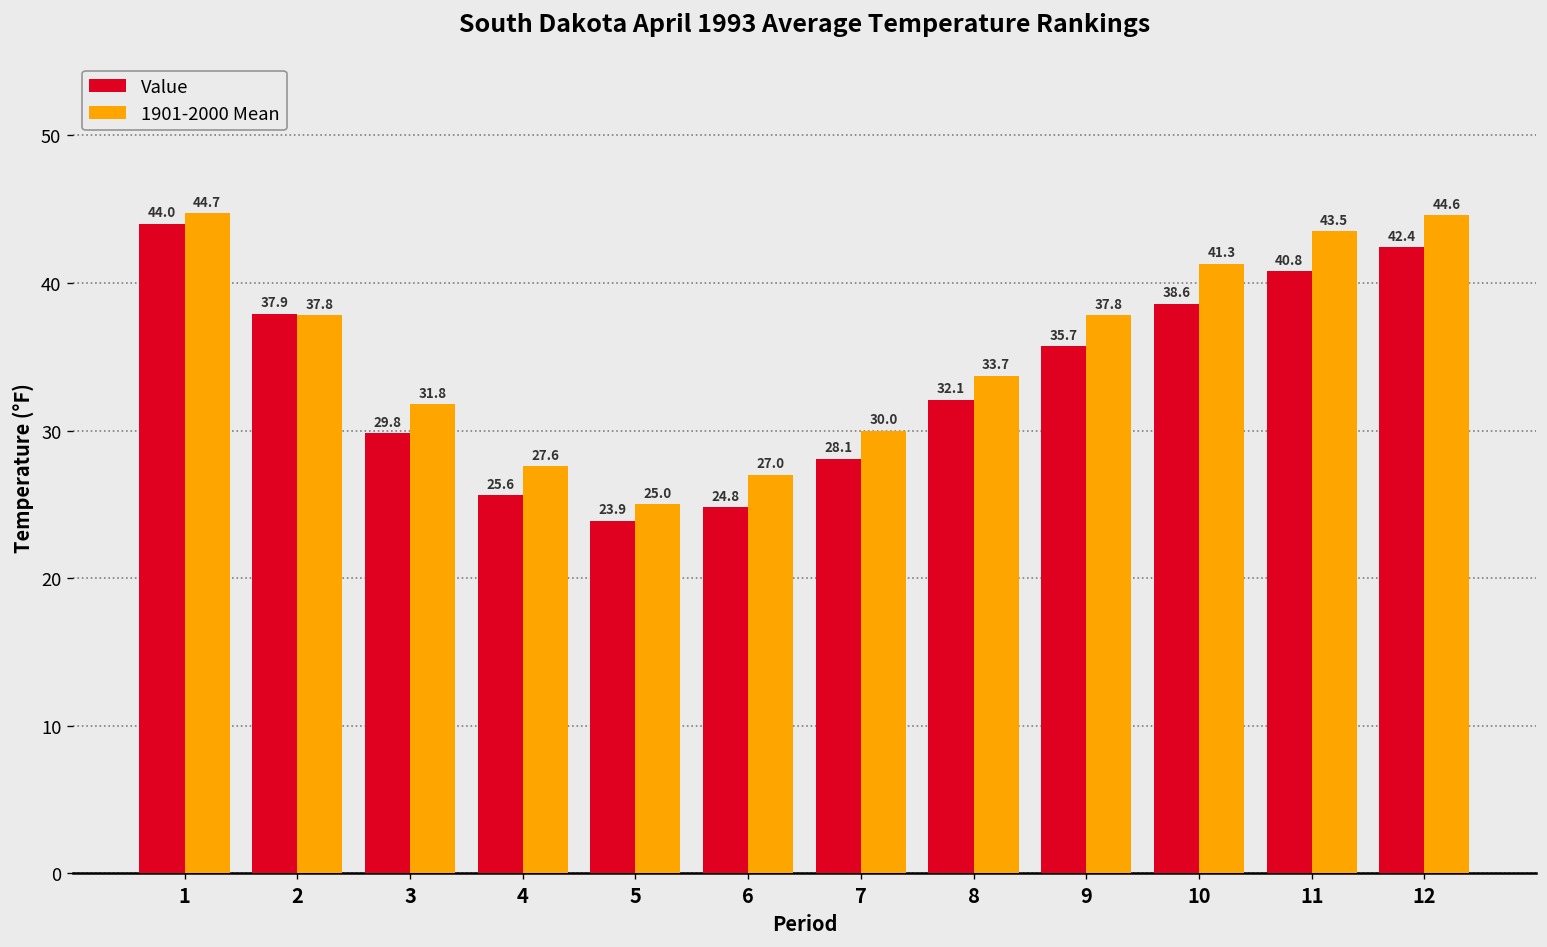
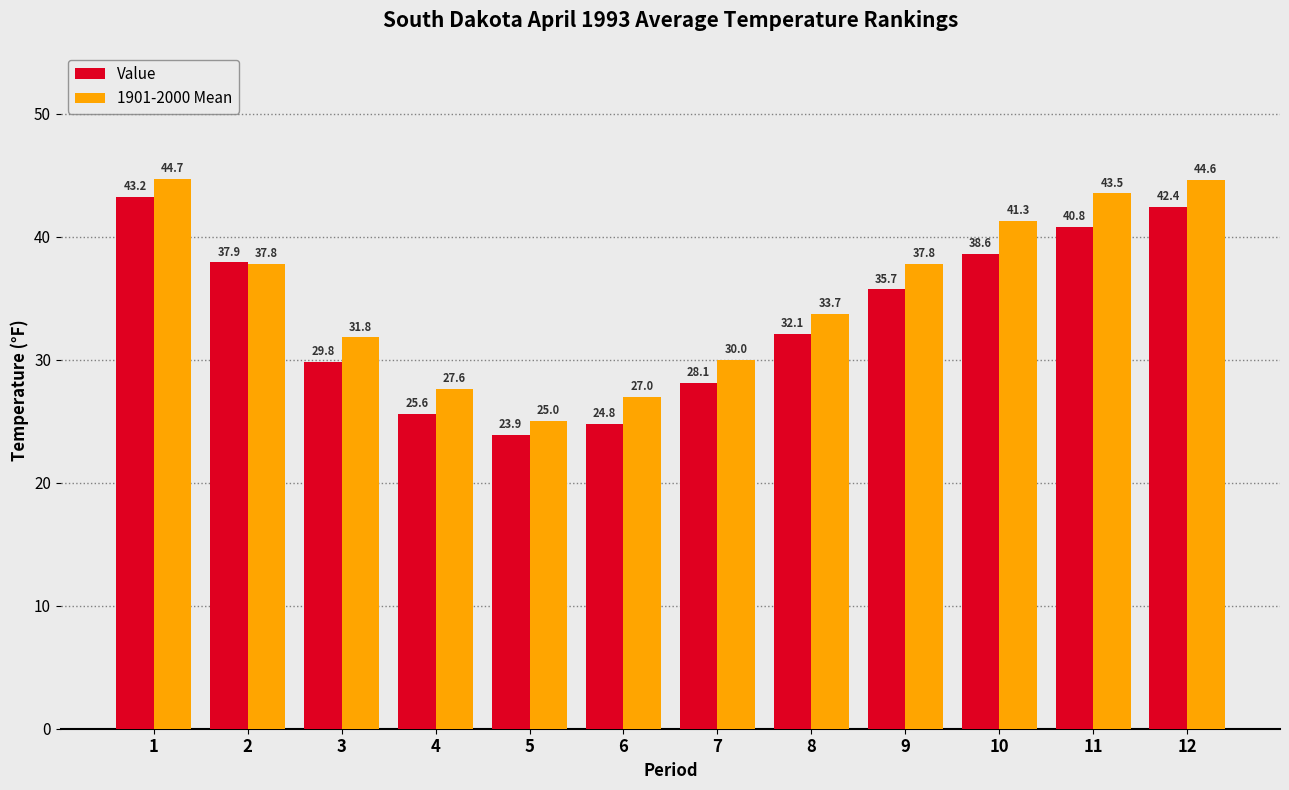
  {
    "Value": {
-     "1": 44.0,
+     "1": 43.2,
      "2": 37.9,
      "3": 29.8,
      "4": 25.6,
      "5": 23.9,
      "6": 24.8,
      "7": 28.1,
      "8": 32.1,
      "9": 35.7,
      "10": 38.6,
      "11": 40.8,
      "12": 42.4
    },
    "1901-2000 Mean": {
      "1": 44.7,
      "2": 37.8,
      "3": 31.8,
      "4": 27.6,
      "5": 25.0,
      "6": 27.0,
      "7": 30.0,
      "8": 33.7,
      "9": 37.8,
      "10": 41.3,
      "11": 43.5,
      "12": 44.6
    }
  }
